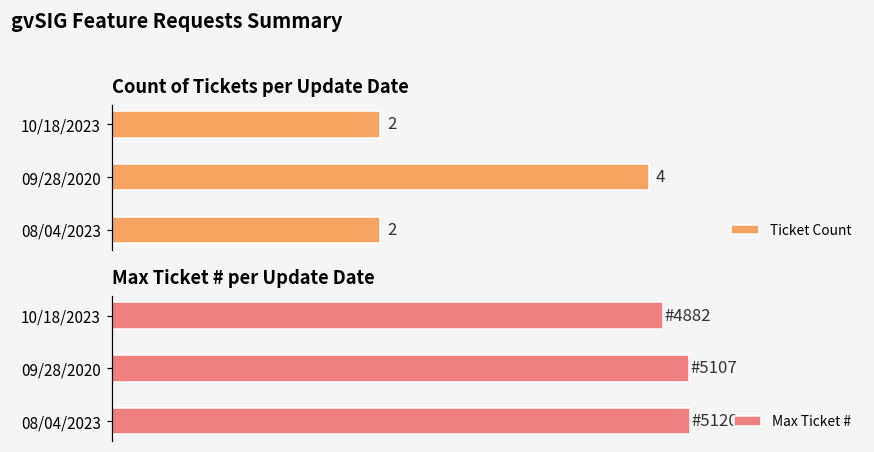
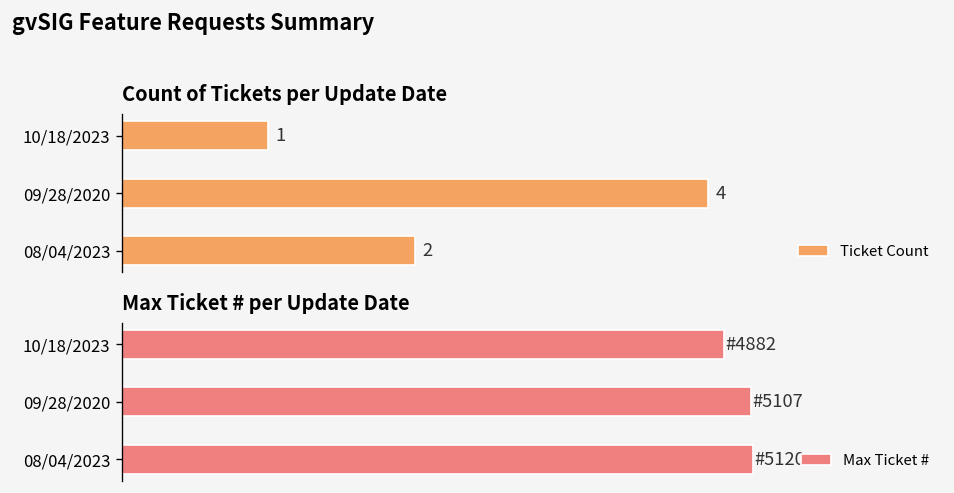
  {
    "Count of Tickets per Update Date": {
-     "10/18/2023": 2,
+     "10/18/2023": 1,
      "09/28/2020": 4,
      "08/04/2023": 2
    },
    "Max Ticket # per Update Date": {
      "10/18/2023": 4882,
      "09/28/2020": 5107,
      "08/04/2023": 5120
    }
  }
